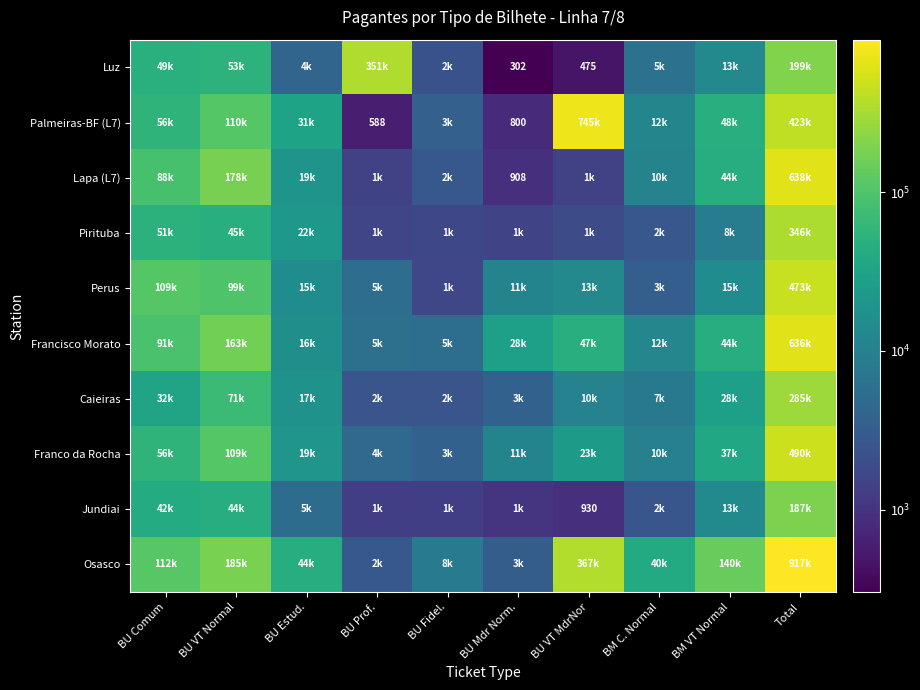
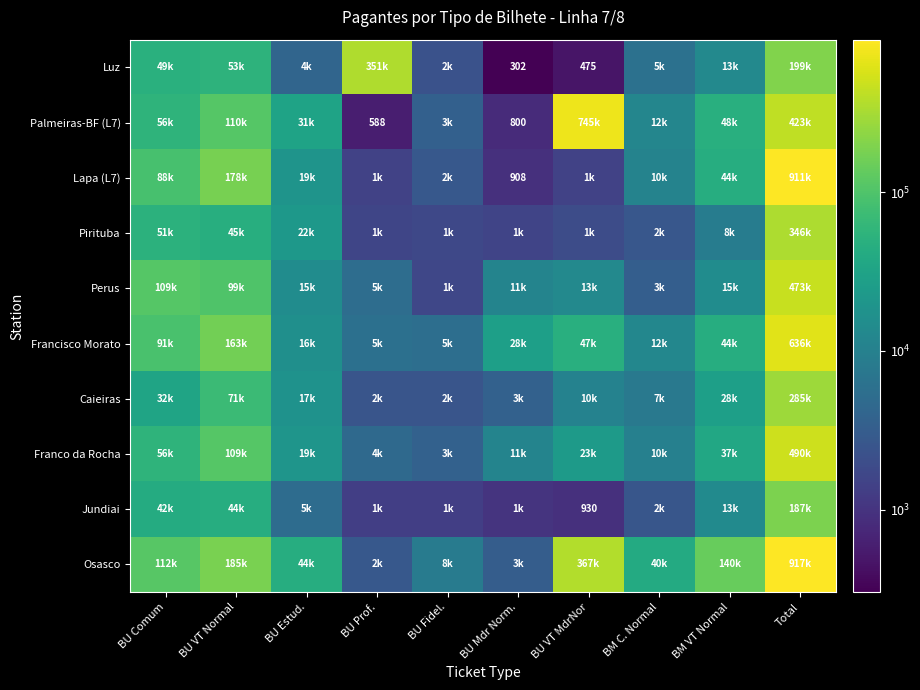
  {
    "Luz": {
      "BU Comum": "49k",
      "BU VT Normal": "53k",
      "BU Estud.": "4k",
      "BU Prof.": "351k",
      "BU Fidel.": "2k",
      "BU Mdr Norm.": "302",
      "BU VT MdrNor": "475",
      "BM C. Normal": "5k",
      "BM VT Normal": "13k",
      "Total": "199k"
    },
    "Palmeiras-BF (L7)": {
      "BU Comum": "56k",
      "BU VT Normal": "110k",
      "BU Estud.": "31k",
      "BU Prof.": "588",
      "BU Fidel.": "3k",
      "BU Mdr Norm.": "800",
      "BU VT MdrNor": "745k",
      "BM C. Normal": "12k",
      "BM VT Normal": "48k",
      "Total": "423k"
    },
    "Lapa (L7)": {
      "BU Comum": "88k",
      "BU VT Normal": "178k",
      "BU Estud.": "19k",
      "BU Prof.": "1k",
      "BU Fidel.": "2k",
      "BU Mdr Norm.": "908",
      "BU VT MdrNor": "1k",
      "BM C. Normal": "10k",
      "BM VT Normal": "44k",
-     "Total": "638k"
+     "Total": "911k"
    },
    "Pirituba": {
      "BU Comum": "51k",
      "BU VT Normal": "45k",
      "BU Estud.": "22k",
      "BU Prof.": "1k",
      "BU Fidel.": "1k",
      "BU Mdr Norm.": "1k",
      "BU VT MdrNor": "1k",
      "BM C. Normal": "2k",
      "BM VT Normal": "8k",
      "Total": "346k"
    },
    "Perus": {
      "BU Comum": "109k",
      "BU VT Normal": "99k",
      "BU Estud.": "15k",
      "BU Prof.": "5k",
      "BU Fidel.": "1k",
      "BU Mdr Norm.": "11k",
      "BU VT MdrNor": "13k",
      "BM C. Normal": "3k",
      "BM VT Normal": "15k",
      "Total": "473k"
    },
    "Francisco Morato": {
      "BU Comum": "91k",
      "BU VT Normal": "163k",
      "BU Estud.": "16k",
      "BU Prof.": "5k",
      "BU Fidel.": "5k",
      "BU Mdr Norm.": "28k",
      "BU VT MdrNor": "47k",
      "BM C. Normal": "12k",
      "BM VT Normal": "44k",
      "Total": "636k"
    },
    "Caieiras": {
      "BU Comum": "32k",
      "BU VT Normal": "71k",
      "BU Estud.": "17k",
      "BU Prof.": "2k",
      "BU Fidel.": "2k",
      "BU Mdr Norm.": "3k",
      "BU VT MdrNor": "10k",
      "BM C. Normal": "7k",
      "BM VT Normal": "28k",
      "Total": "285k"
    },
    "Franco da Rocha": {
      "BU Comum": "56k",
      "BU VT Normal": "109k",
      "BU Estud.": "19k",
      "BU Prof.": "4k",
      "BU Fidel.": "3k",
      "BU Mdr Norm.": "11k",
      "BU VT MdrNor": "23k",
      "BM C. Normal": "10k",
      "BM VT Normal": "37k",
      "Total": "490k"
    },
    "Jundiai": {
      "BU Comum": "42k",
      "BU VT Normal": "44k",
      "BU Estud.": "5k",
      "BU Prof.": "1k",
      "BU Fidel.": "1k",
      "BU Mdr Norm.": "1k",
      "BU VT MdrNor": "930",
      "BM C. Normal": "2k",
      "BM VT Normal": "13k",
      "Total": "187k"
    },
    "Osasco": {
      "BU Comum": "112k",
      "BU VT Normal": "185k",
      "BU Estud.": "44k",
      "BU Prof.": "2k",
      "BU Fidel.": "8k",
      "BU Mdr Norm.": "3k",
      "BU VT MdrNor": "367k",
      "BM C. Normal": "40k",
      "BM VT Normal": "140k",
      "Total": "917k"
    }
  }
